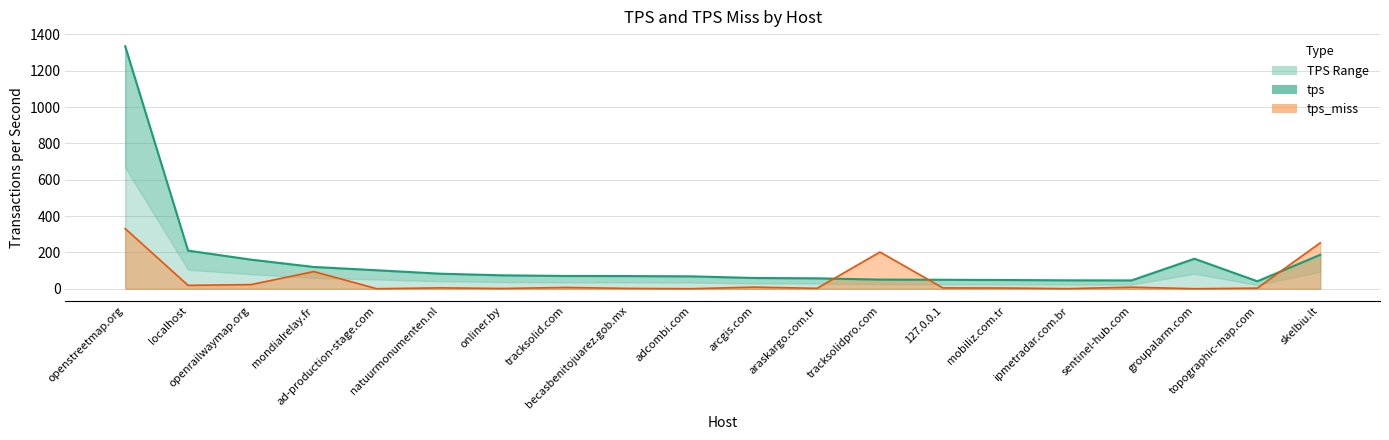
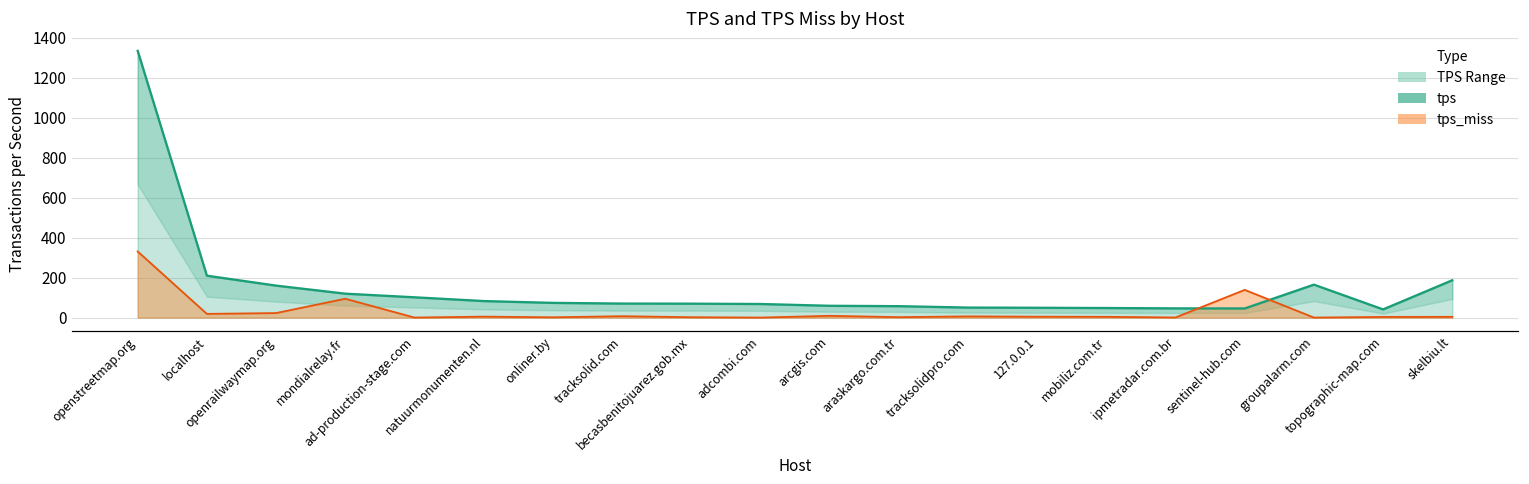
  {
    "TPS Range": {
      "openstreetmap.org": 1340,
      "localhost": 210,
      "openrailwaymap.org": 160,
      "mondialrelay.fr": 120,
      "ad-production-stage.com": 100,
      "natuurmonumenten.nl": 80,
      "onliner.by": 70,
      "tracksolid.com": 70,
      "becasbenitojuarez.gob.mx": 70,
      "adcombi.com": 70,
      "arcgis.com": 60,
      "araskargo.com.tr": 60,
      "tracksolidpro.com": 50,
      "127.0.0.1": 50,
      "mobiliz.com.tr": 50,
      "ipmetradar.com.br": 50,
      "sentinel-hub.com": 50,
      "groupalarm.com": 160,
      "topographic-map.com": 40,
      "skelbiu.lt": 190
    },
    "tps_miss": {
      "openstreetmap.org": 330,
      "localhost": 20,
      "openrailwaymap.org": 20,
      "mondialrelay.fr": 90,
      "ad-production-stage.com": 0,
      "natuurmonumenten.nl": 0,
      "onliner.by": 0,
      "tracksolid.com": 10,
      "becasbenitojuarez.gob.mx": 0,
      "adcombi.com": 0,
      "arcgis.com": 10,
      "araskargo.com.tr": 0,
-     "tracksolidpro.com": 200,
+     "tracksolidpro.com": 10,
      "127.0.0.1": 0,
      "mobiliz.com.tr": 0,
      "ipmetradar.com.br": 0,
-     "sentinel-hub.com": 10,
+     "sentinel-hub.com": 140,
      "groupalarm.com": 0,
      "topographic-map.com": 0,
-     "skelbiu.lt": 250
+     "skelbiu.lt": 0
    }
  }
